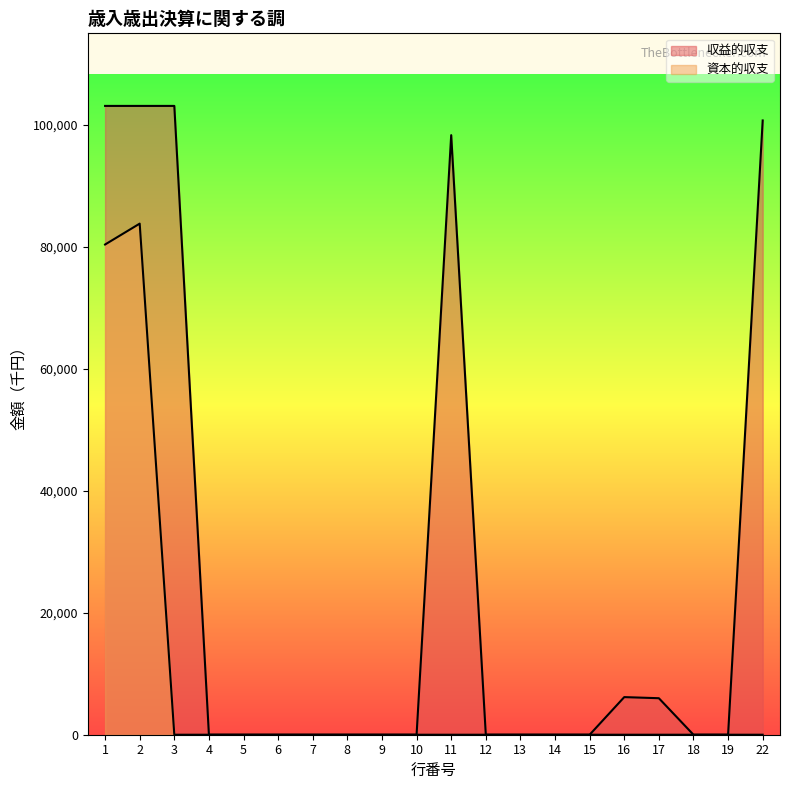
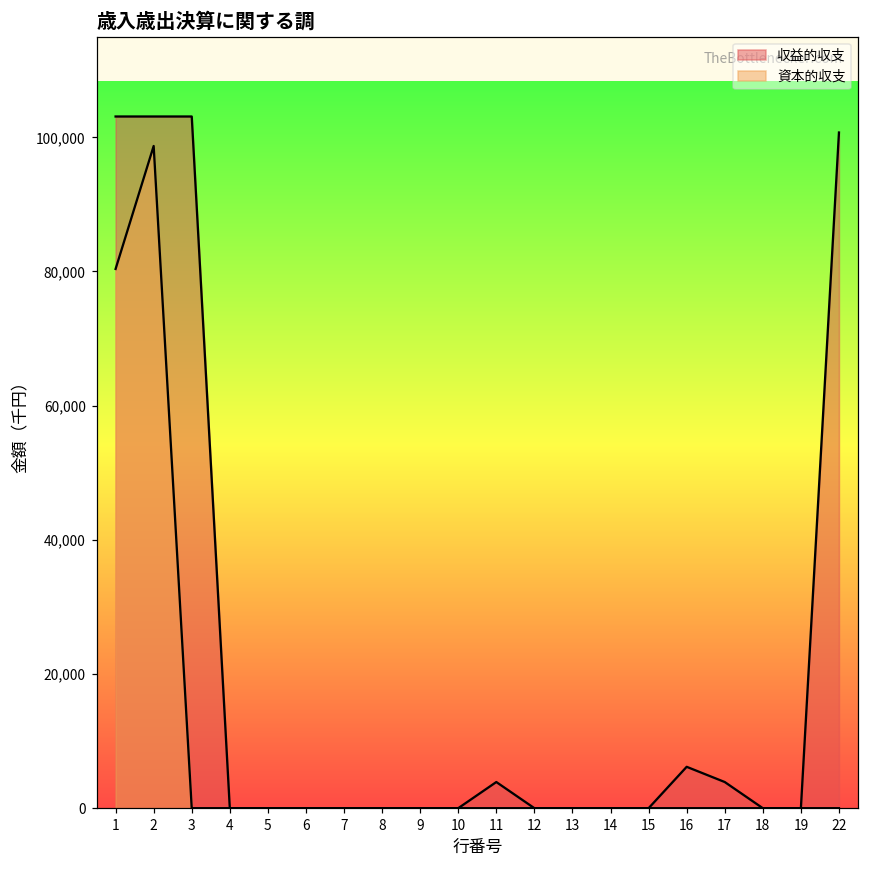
  {
    "収益的収支": {
      "1": "103,000",
      "2": "103,000",
      "3": "103,000",
-     "11": "98,000",
+     "11": "4,000",
      "16": "6,000",
-     "17": "6,000",
+     "17": "4,000",
      "22": "101,000"
    },
    "資本的収支": {
      "1": "80,000",
-     "2": "84,000",
+     "2": "99,000",
      "3": "0",
      "11": "0",
      "16": "0",
      "17": "0",
      "22": "0"
    }
  }
